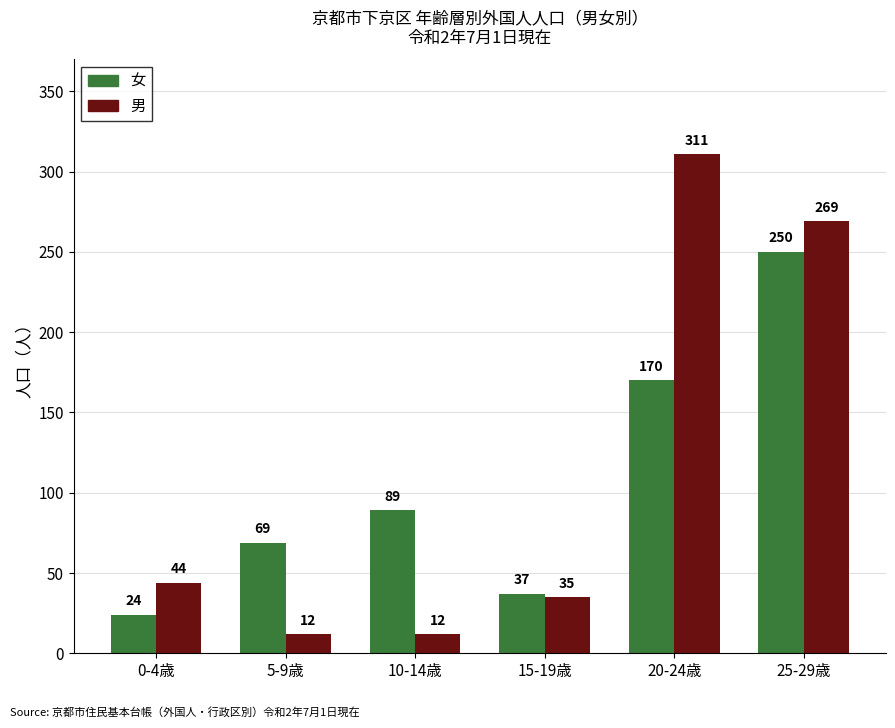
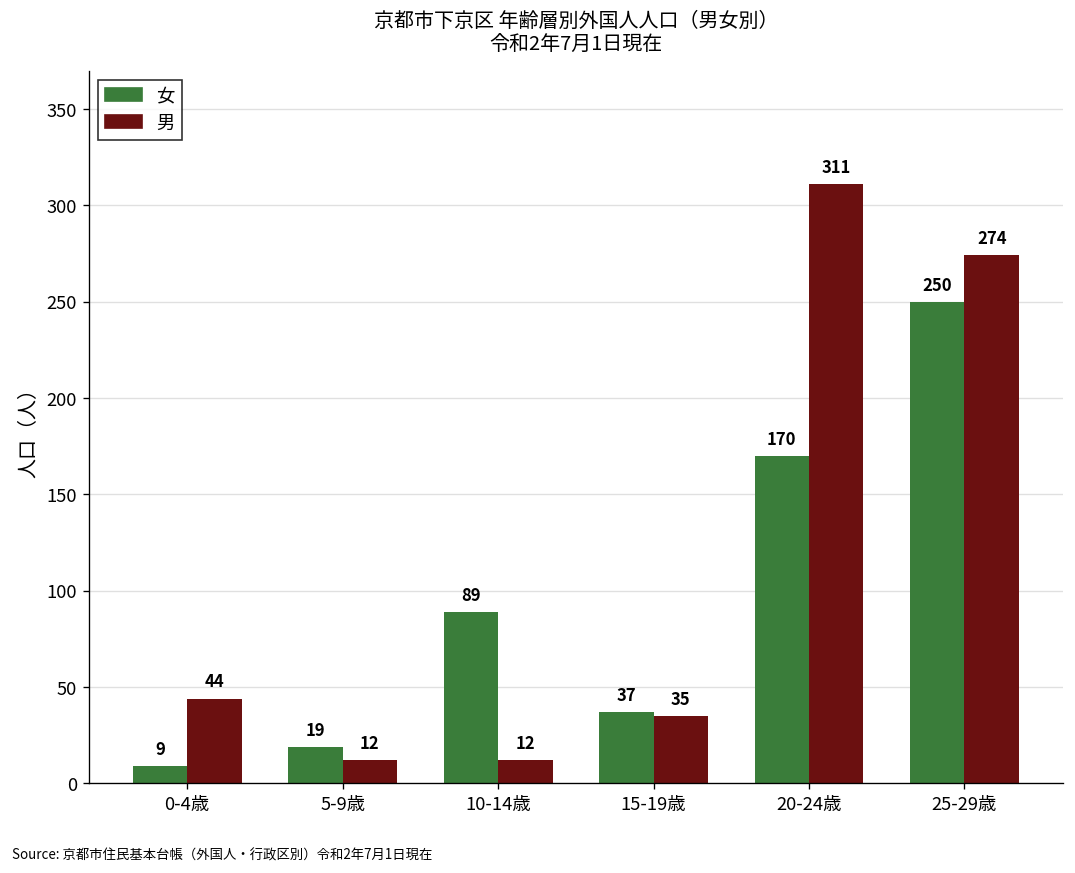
  {
    "女": {
-     "0-4歳": 24,
-     "5-9歳": 69,
+     "0-4歳": 9,
+     "5-9歳": 19,
      "10-14歳": 89,
      "15-19歳": 37,
      "20-24歳": 170,
      "25-29歳": 250
    },
    "男": {
      "0-4歳": 44,
      "5-9歳": 12,
      "10-14歳": 12,
      "15-19歳": 35,
      "20-24歳": 311,
-     "25-29歳": 269
+     "25-29歳": 274
    }
  }
